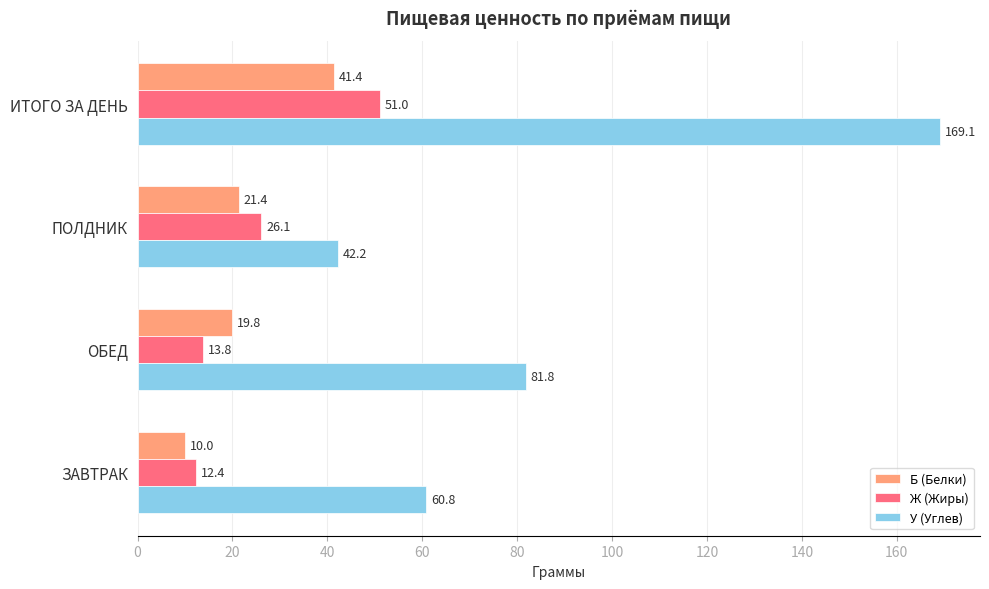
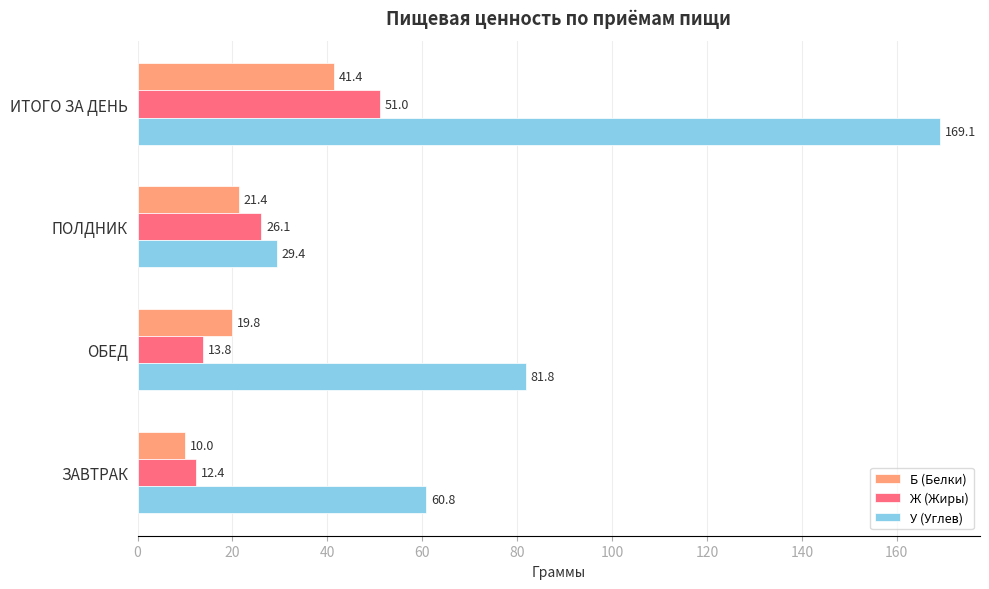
  {
    "У (Углев)": {
      "ИТОГО ЗА ДЕНЬ": 169.1,
-     "ПОЛДНИК": 42.2,
+     "ПОЛДНИК": 29.4,
      "ОБЕД": 81.8,
      "ЗАВТРАК": 60.8
    }
  }
